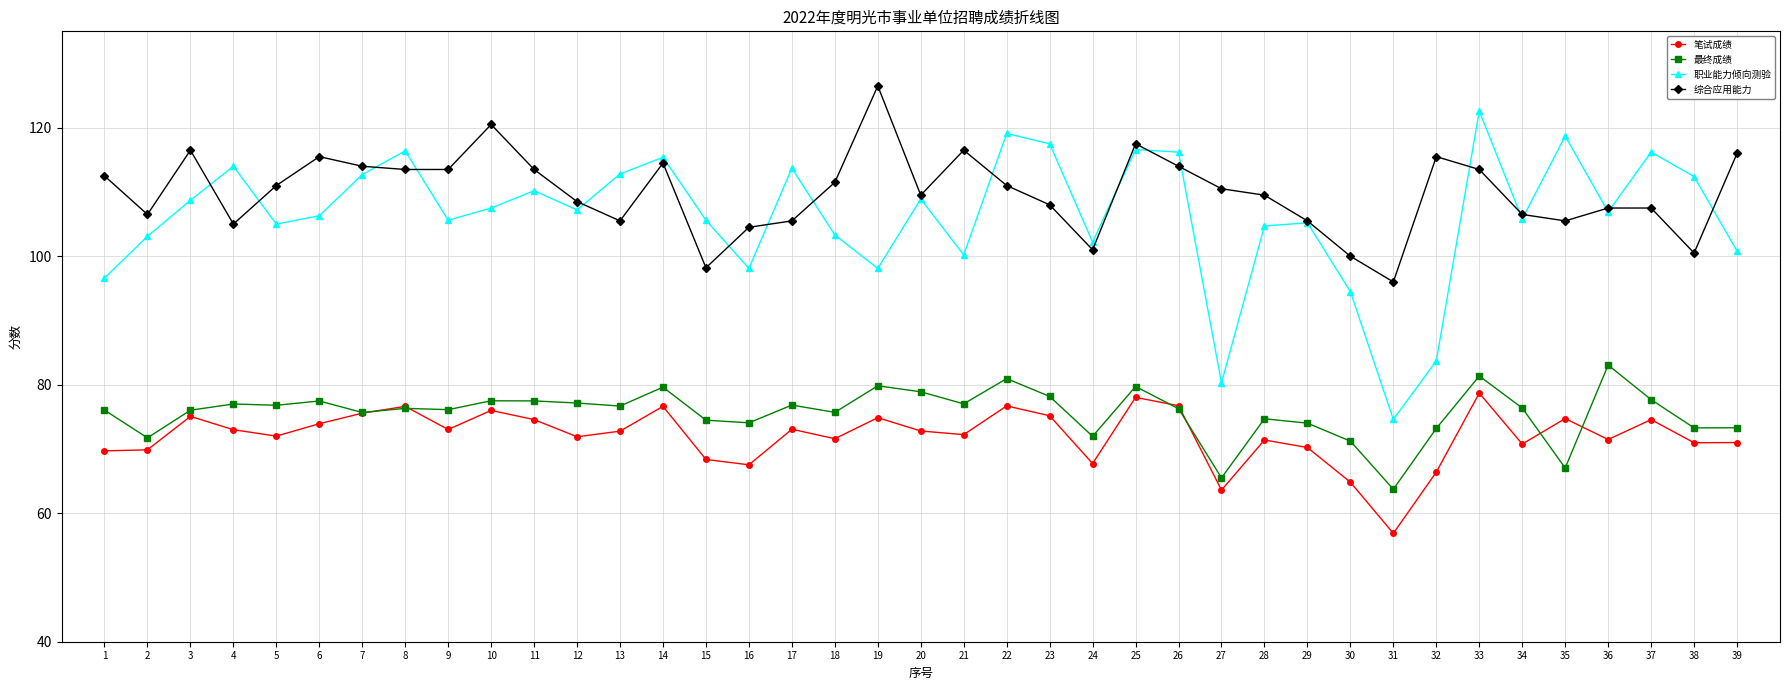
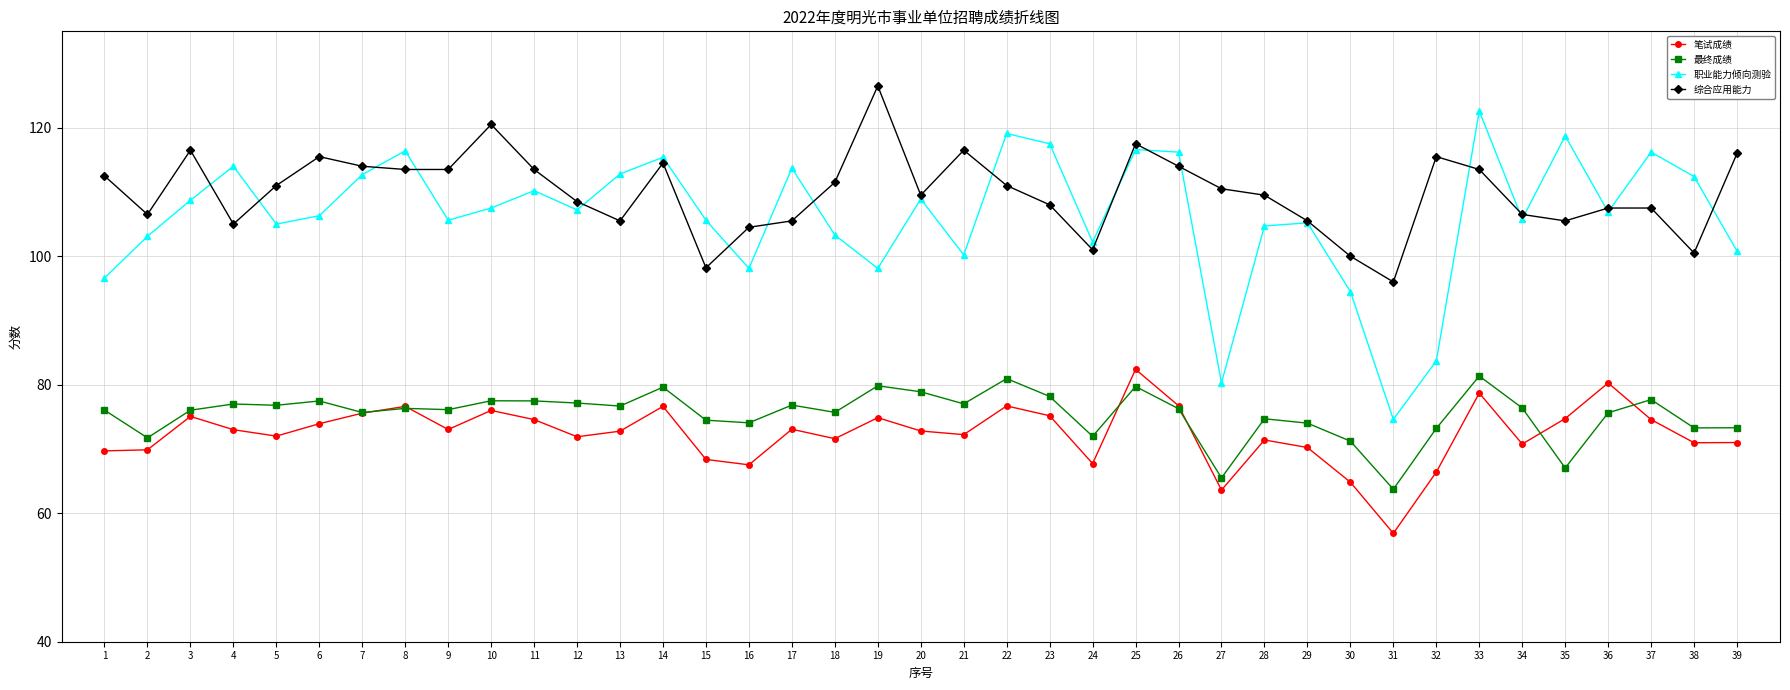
  {
    "笔试成绩": {
      "1": 70,
      "2": 70,
      "3": 75,
      "4": 73,
      "5": 72,
      "6": 74,
      "9": 73,
      "10": 76,
      "11": 75,
      "12": 72,
      "13": 73,
      "14": 77,
      "15": 68,
      "16": 68,
      "17": 73,
      "18": 72,
      "19": 75,
      "20": 73,
      "21": 72,
      "22": 77,
      "23": 75,
      "24": 68,
-     "25": 78,
+     "25": 82,
      "26": 77,
      "27": 64,
      "28": 71,
      "29": 70,
      "30": 65,
      "31": 57,
      "32": 66,
      "33": 79,
      "34": 71,
      "35": 75,
-     "36": 71,
+     "36": 80,
      "37": 75,
      "38": 71,
      "39": 71
    },
    "最终成绩": {
      "1": 76,
      "2": 72,
      "3": 76,
      "4": 77,
      "5": 77,
      "6": 77,
      "9": 76,
      "10": 78,
      "11": 77,
      "12": 77,
      "13": 77,
      "14": 80,
      "15": 74,
      "16": 74,
      "17": 77,
      "18": 76,
      "19": 80,
      "20": 79,
      "21": 77,
      "22": 81,
      "23": 78,
      "24": 72,
      "25": 80,
      "26": 76,
      "27": 66,
      "28": 75,
      "29": 74,
      "30": 71,
      "31": 64,
      "32": 73,
      "33": 81,
      "34": 76,
      "35": 67,
-     "36": 83,
+     "36": 76,
      "37": 78,
      "38": 73,
      "39": 73
    },
    "职业能力倾向测验": {
      "1": 97,
      "2": 103,
      "3": 109,
      "4": 114,
      "5": 105,
      "6": 106,
      "7": 113,
      "8": 116,
      "9": 106,
      "10": 108,
      "11": 110,
      "12": 107,
      "13": 113,
      "14": 115,
      "15": 106,
      "16": 98,
      "17": 114,
      "18": 103,
      "19": 98,
      "20": 109,
      "21": 100,
      "22": 119,
      "23": 118,
      "24": 102,
      "25": 117,
      "26": 116,
      "27": 80,
      "28": 105,
      "30": 95,
      "31": 75,
      "32": 84,
      "33": 123,
      "34": 106,
      "35": 119,
      "36": 107,
      "37": 116,
      "38": 112,
      "39": 101
    },
    "综合应用能力": {
      "1": 113,
      "2": 107,
      "3": 117,
      "4": 105,
      "5": 111,
      "6": 116,
      "7": 114,
      "8": 114,
      "9": 114,
      "10": 121,
      "11": 114,
      "12": 109,
      "13": 106,
      "14": 115,
      "15": 98,
      "16": 105,
      "17": 106,
      "18": 112,
      "19": 127,
      "20": 110,
      "21": 117,
      "22": 111,
      "23": 108,
      "24": 101,
      "25": 118,
      "26": 114,
      "27": 111,
      "28": 110,
      "30": 100,
      "31": 96,
      "32": 116,
      "33": 114,
      "34": 107,
      "35": 106,
      "36": 108,
      "37": 108,
      "38": 101,
      "39": 116
    }
  }
